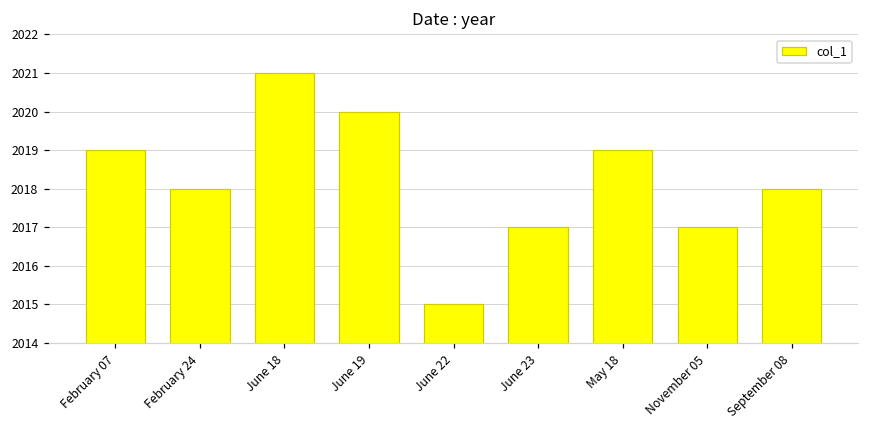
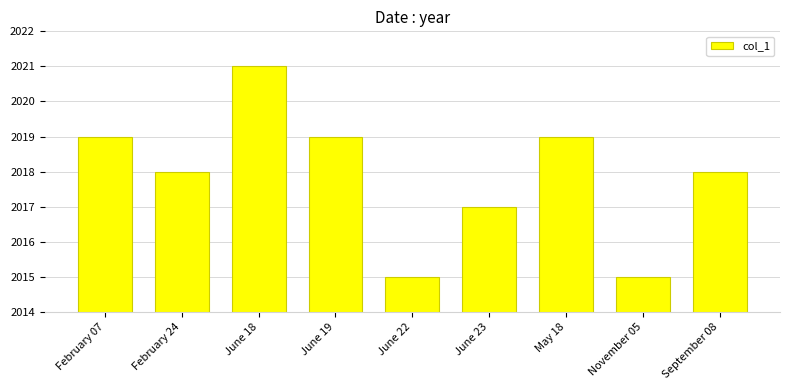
  {
    "February 07": 2019,
    "February 24": 2018,
    "June 18": 2021,
-   "June 19": 2020,
+   "June 19": 2019,
    "June 22": 2015,
    "June 23": 2017,
    "May 18": 2019,
-   "November 05": 2017,
+   "November 05": 2015,
    "September 08": 2018
  }
